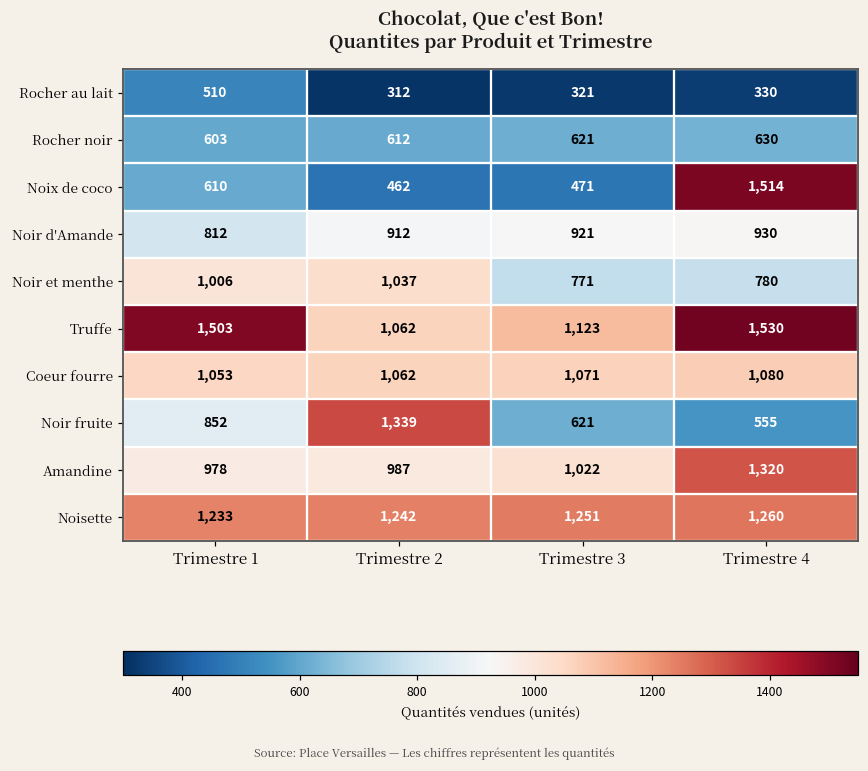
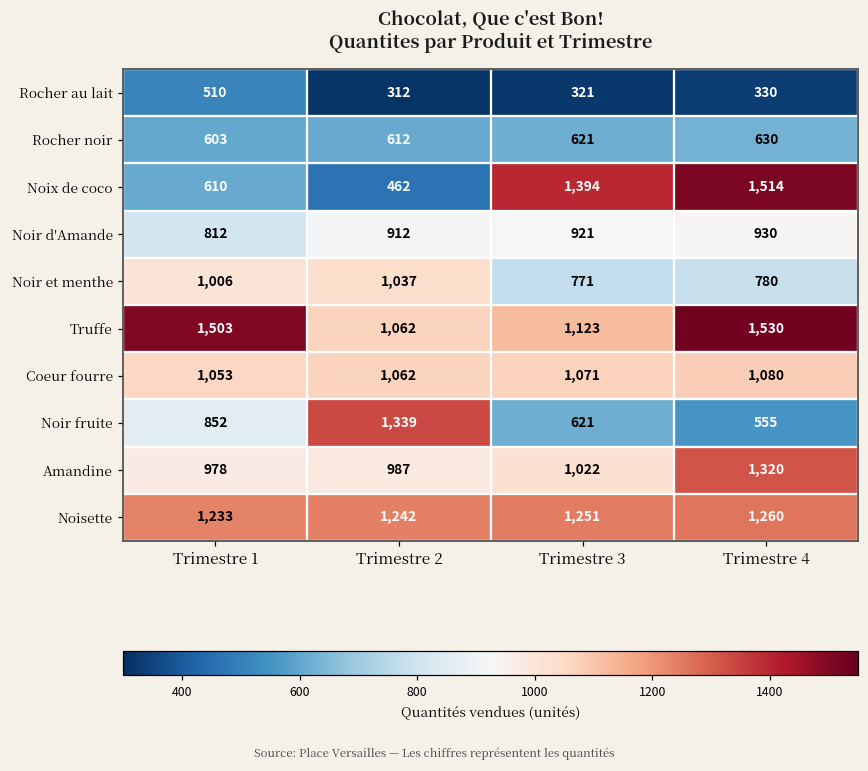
  {
    "Rocher au lait": {
      "Trimestre 1": "510",
      "Trimestre 2": "312",
      "Trimestre 3": "321",
      "Trimestre 4": "330"
    },
    "Rocher noir": {
      "Trimestre 1": "603",
      "Trimestre 2": "612",
      "Trimestre 3": "621",
      "Trimestre 4": "630"
    },
    "Noix de coco": {
      "Trimestre 1": "610",
      "Trimestre 2": "462",
-     "Trimestre 3": "471",
+     "Trimestre 3": "1,394",
      "Trimestre 4": "1,514"
    },
    "Noir d'Amande": {
      "Trimestre 1": "812",
      "Trimestre 2": "912",
      "Trimestre 3": "921",
      "Trimestre 4": "930"
    },
    "Noir et menthe": {
      "Trimestre 1": "1,006",
      "Trimestre 2": "1,037",
      "Trimestre 3": "771",
      "Trimestre 4": "780"
    },
    "Truffe": {
      "Trimestre 1": "1,503",
      "Trimestre 2": "1,062",
      "Trimestre 3": "1,123",
      "Trimestre 4": "1,530"
    },
    "Coeur fourre": {
      "Trimestre 1": "1,053",
      "Trimestre 2": "1,062",
      "Trimestre 3": "1,071",
      "Trimestre 4": "1,080"
    },
    "Noir fruite": {
      "Trimestre 1": "852",
      "Trimestre 2": "1,339",
      "Trimestre 3": "621",
      "Trimestre 4": "555"
    },
    "Amandine": {
      "Trimestre 1": "978",
      "Trimestre 2": "987",
      "Trimestre 3": "1,022",
      "Trimestre 4": "1,320"
    },
    "Noisette": {
      "Trimestre 1": "1,233",
      "Trimestre 2": "1,242",
      "Trimestre 3": "1,251",
      "Trimestre 4": "1,260"
    }
  }
